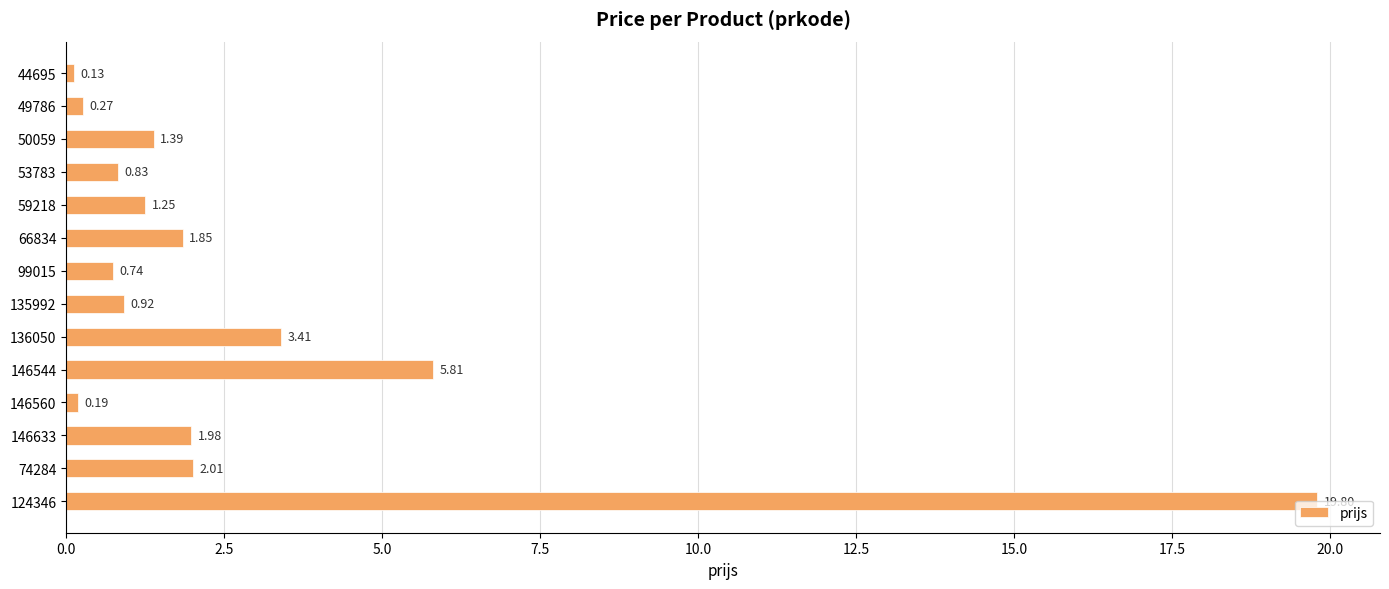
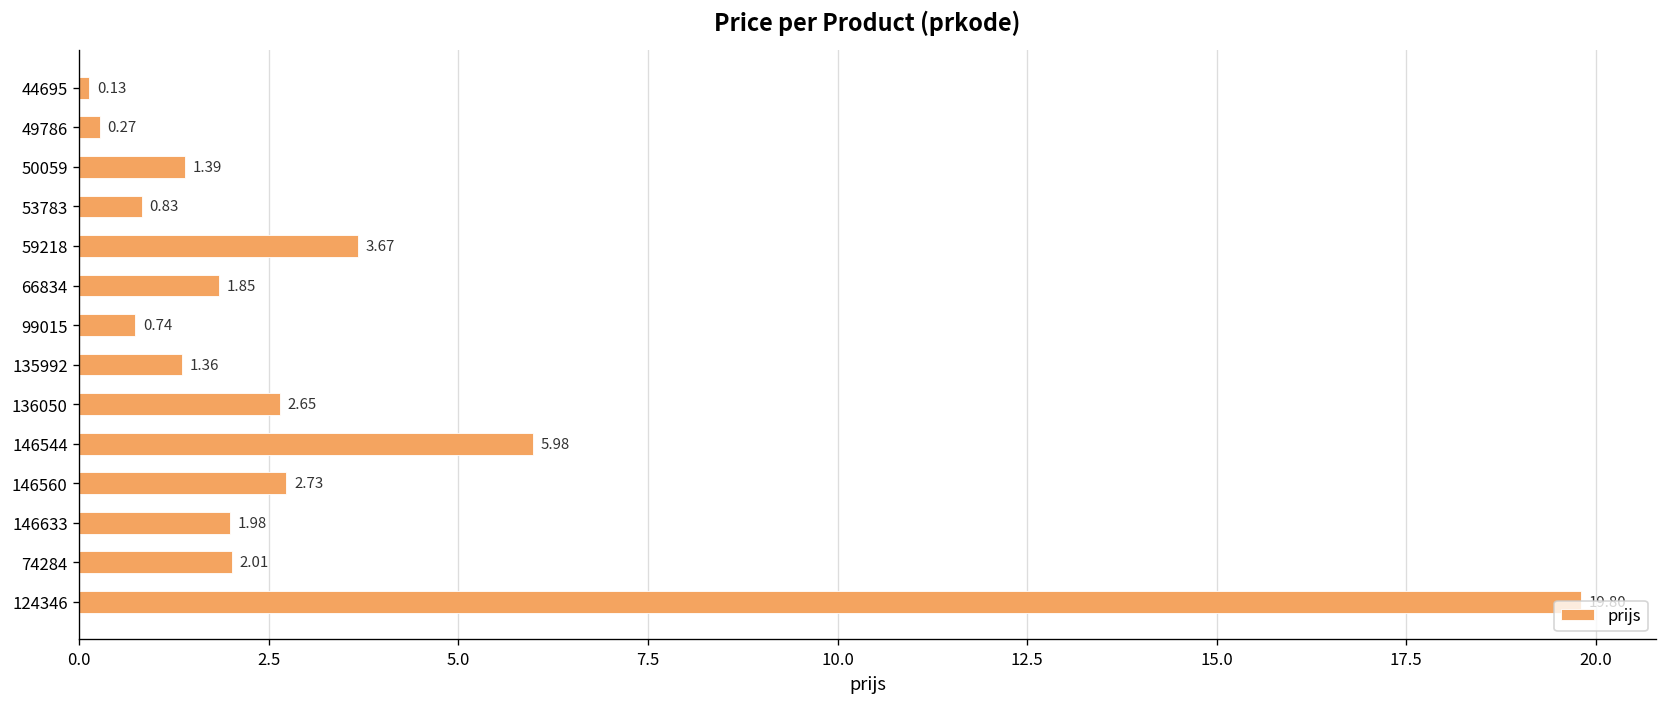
  {
    "44695": 0.13,
    "49786": 0.27,
    "50059": 1.39,
    "53783": 0.83,
-   "59218": 1.25,
+   "59218": 3.67,
    "66834": 1.85,
    "99015": 0.74,
-   "135992": 0.92,
-   "136050": 3.41,
-   "146544": 5.81,
-   "146560": 0.19,
+   "135992": 1.36,
+   "136050": 2.65,
+   "146544": 5.98,
+   "146560": 2.73,
    "146633": 1.98,
    "74284": 2.01
  }
